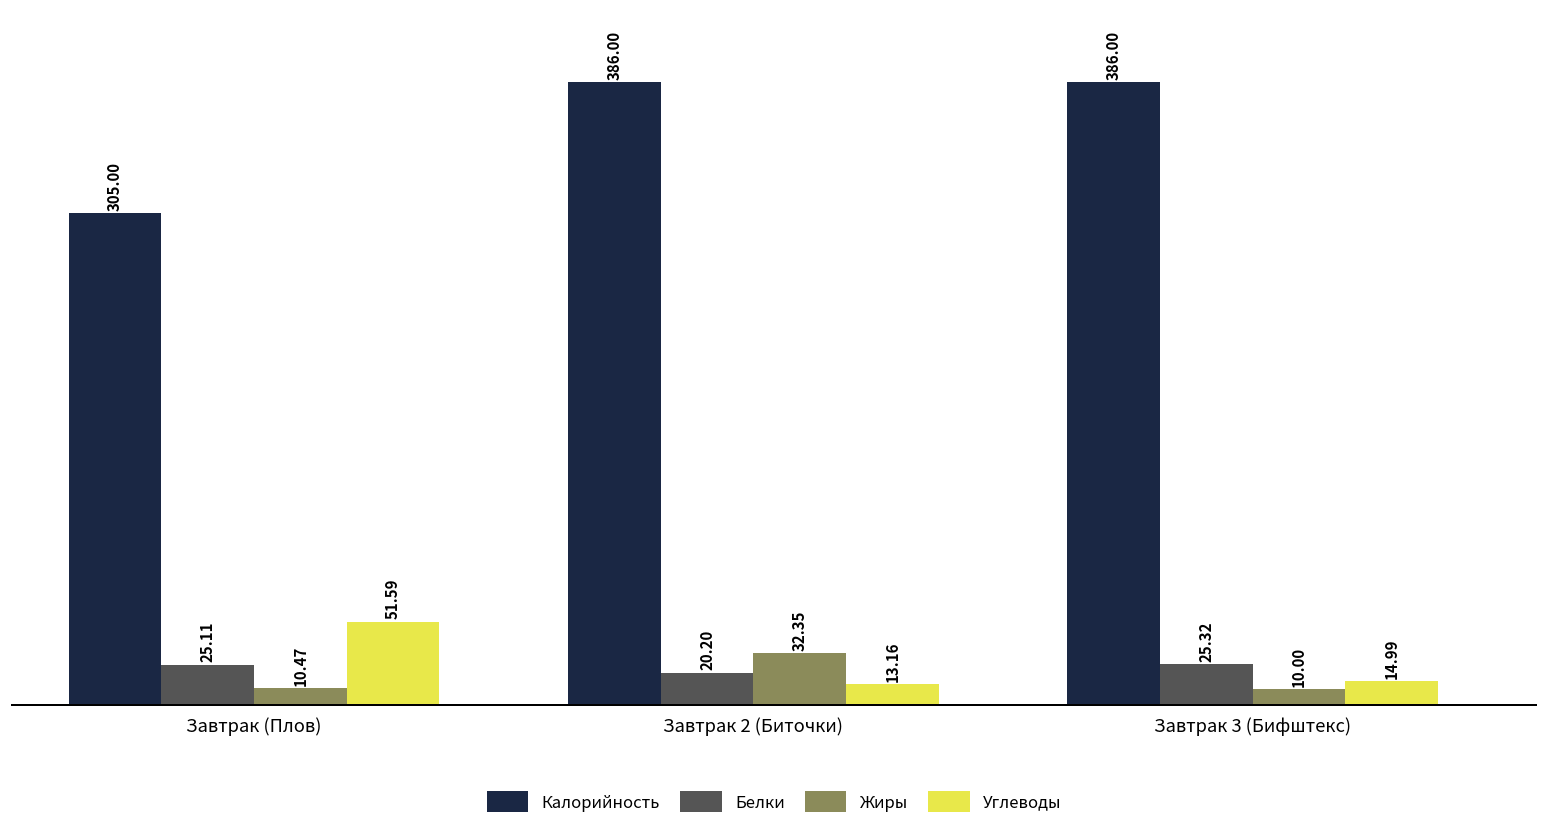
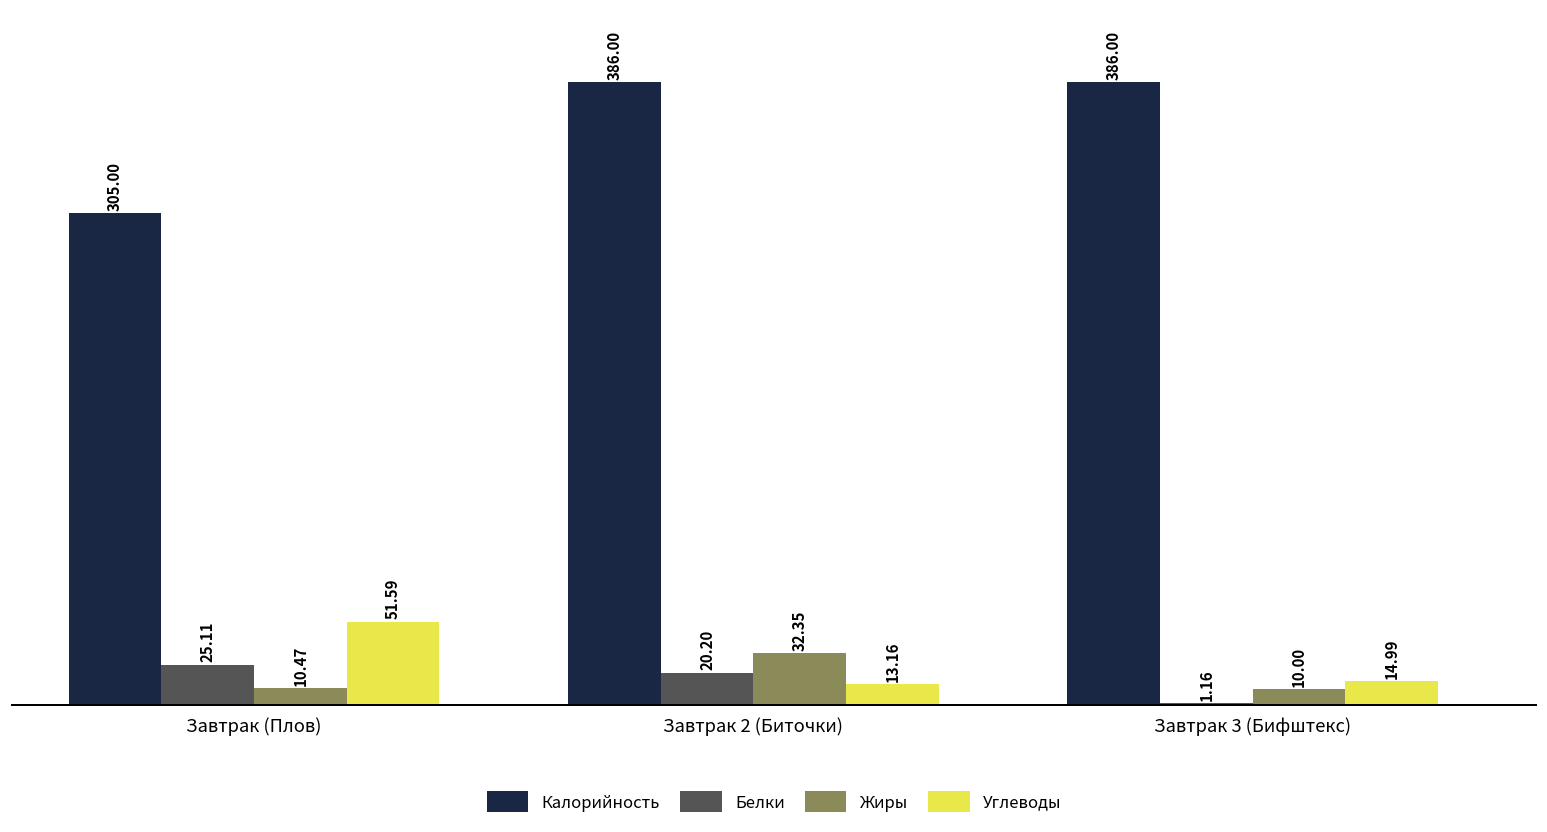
  {
    "Калорийность": {
      "Завтрак (Плов)": 305.00,
      "Завтрак 2 (Биточки)": 386.00,
      "Завтрак 3 (Бифштекс)": 386.00
    },
    "Белки": {
      "Завтрак (Плов)": 25.11,
      "Завтрак 2 (Биточки)": 20.20,
-     "Завтрак 3 (Бифштекс)": 25.32
+     "Завтрак 3 (Бифштекс)": 1.16
    },
    "Жиры": {
      "Завтрак (Плов)": 10.47,
      "Завтрак 2 (Биточки)": 32.35,
      "Завтрак 3 (Бифштекс)": 10.00
    },
    "Углеводы": {
      "Завтрак (Плов)": 51.59,
      "Завтрак 2 (Биточки)": 13.16,
      "Завтрак 3 (Бифштекс)": 14.99
    }
  }
